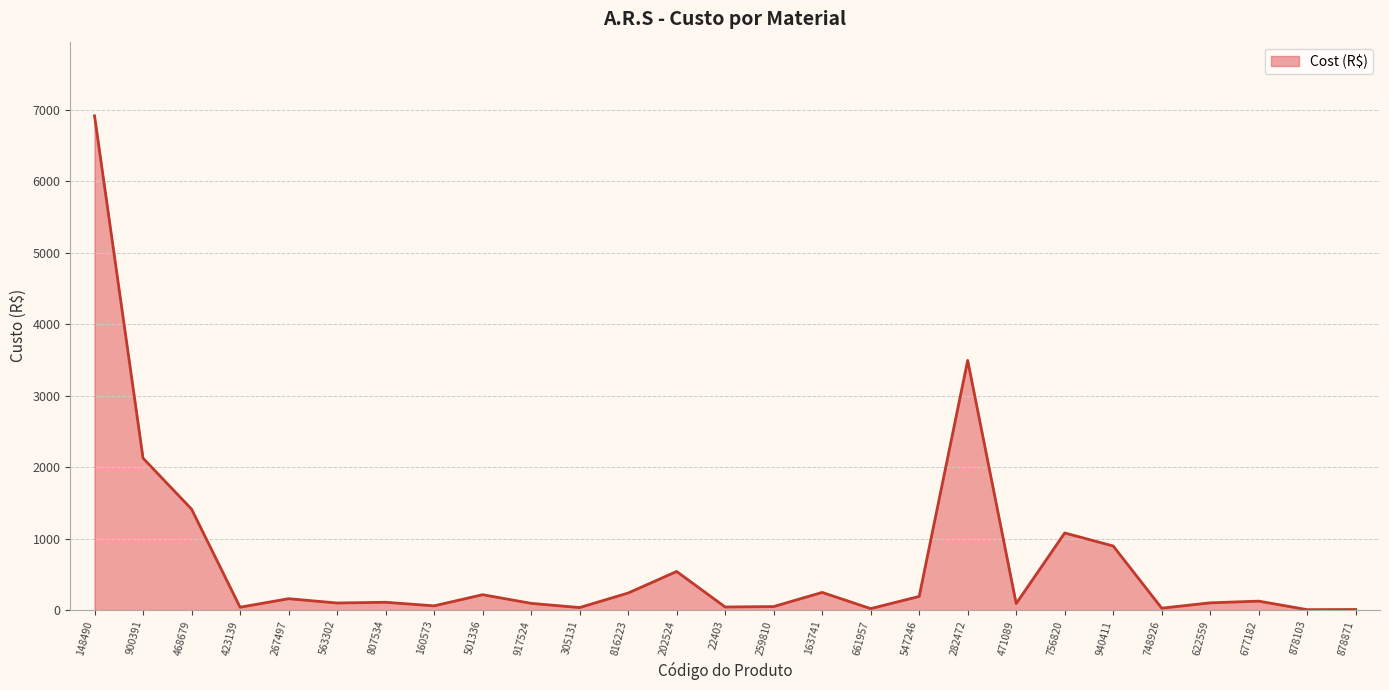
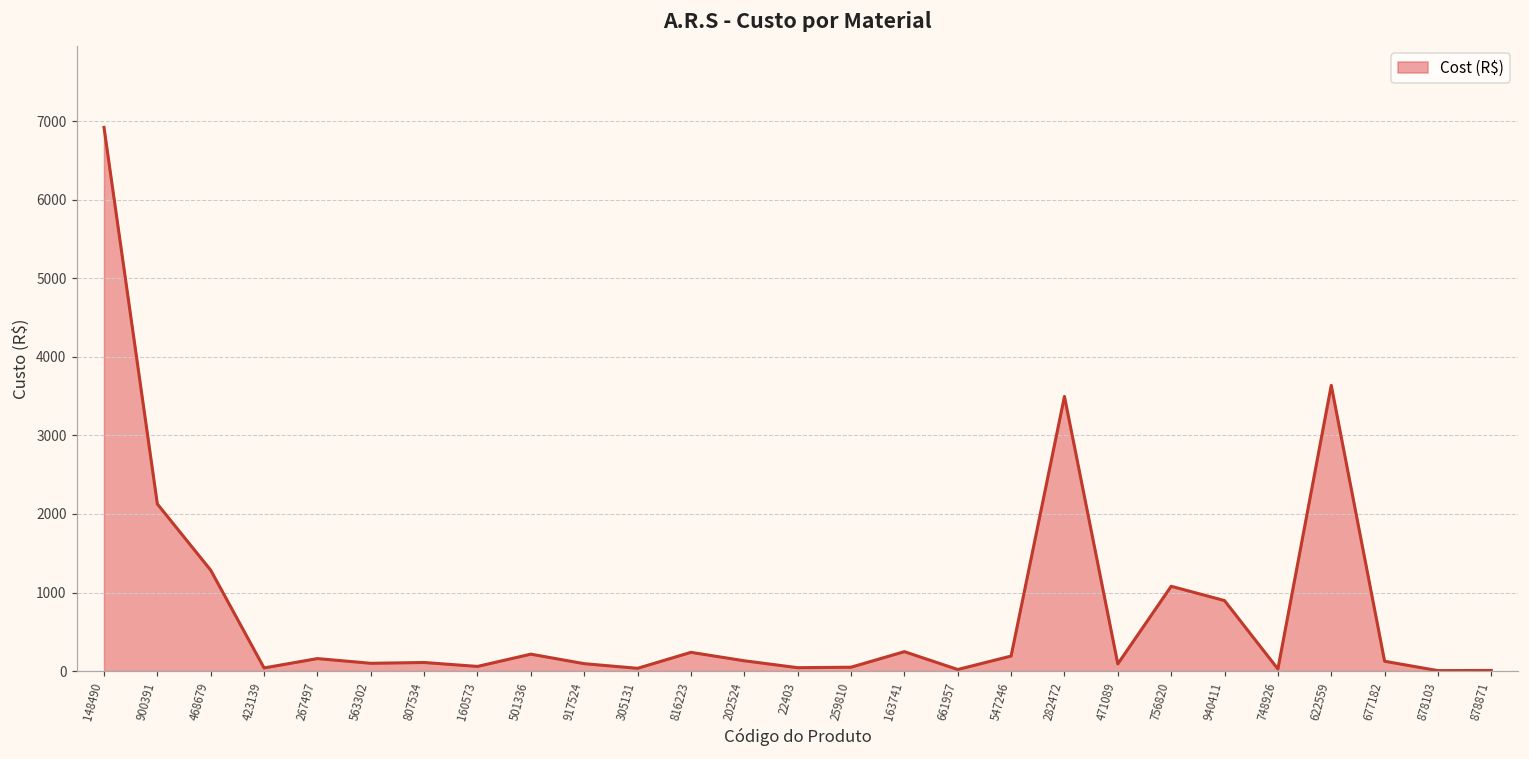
  {
    "148490": 6900,
    "900391": 2100,
-   "468679": 1400,
+   "468679": 1300,
    "423139": 0,
    "267497": 200,
    "563302": 100,
    "807534": 100,
    "160573": 100,
    "501336": 200,
    "917524": 100,
    "305131": 0,
    "816223": 200,
-   "202524": 500,
+   "202524": 100,
    "22403": 0,
    "259810": 0,
    "163741": 200,
    "661957": 0,
    "547246": 200,
    "282472": 3500,
    "471089": 100,
    "756820": 1100,
    "940411": 900,
    "748926": 0,
-   "622559": 100,
+   "622559": 3600,
    "677182": 100,
    "878103": 0,
    "878871": 0
  }
